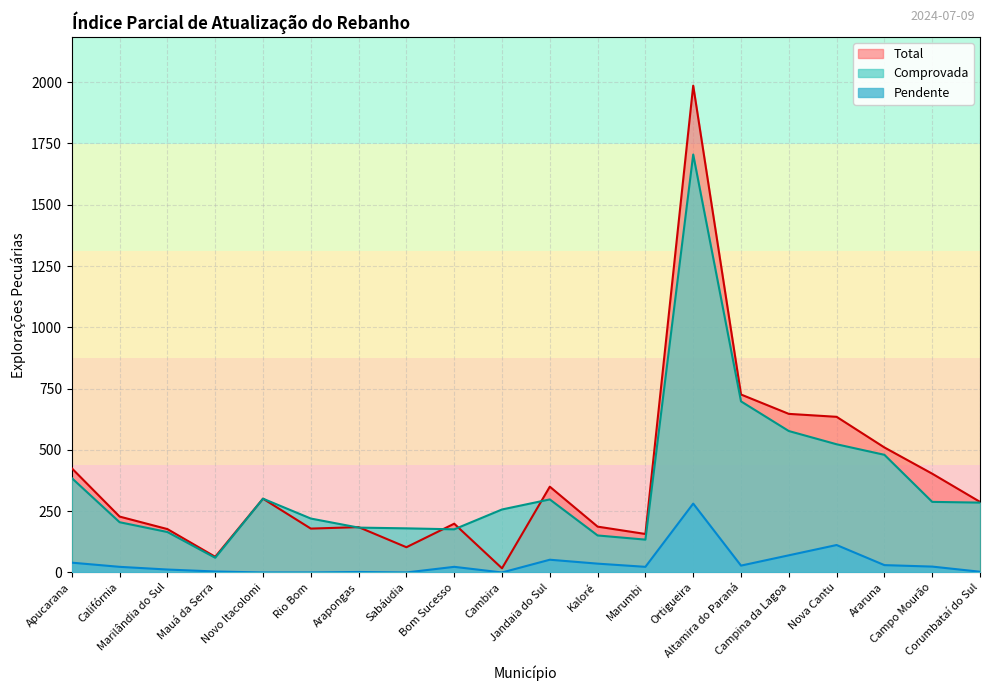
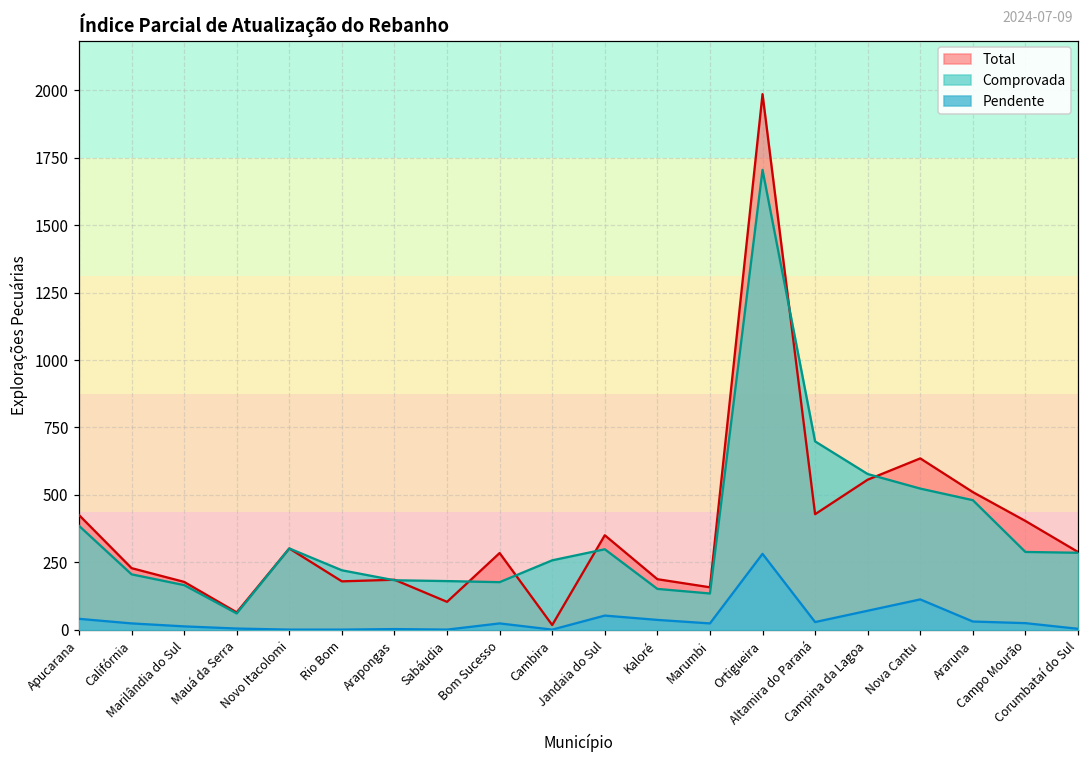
  {
    "Total": {
      "Apucarana": 430,
      "Califórnia": 230,
      "Marilândia do Sul": 180,
      "Rio Bom": 180,
      "Sabáudia": 100,
-     "Bom Sucesso": 200,
+     "Bom Sucesso": 280,
      "Cambira": 20,
      "Jandaia do Sul": 350,
      "Kaloré": 190,
      "Marumbi": 160,
      "Ortigueira": 1990,
-     "Altamira do Paraná": 730,
-     "Campina da Lagoa": 650,
+     "Altamira do Paraná": 430,
+     "Campina da Lagoa": 560,
      "Nova Cantu": 640,
      "Araruna": 510,
      "Campo Mourão": 400
    }
  }
